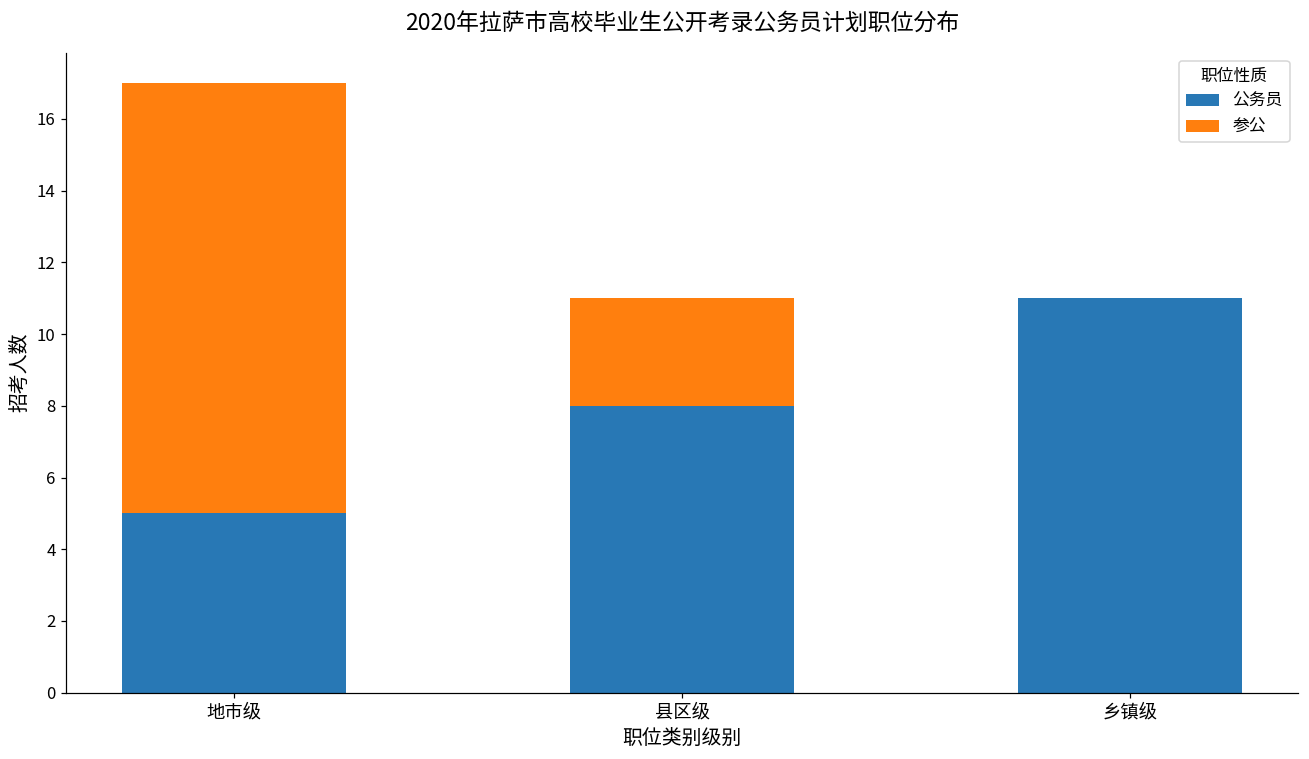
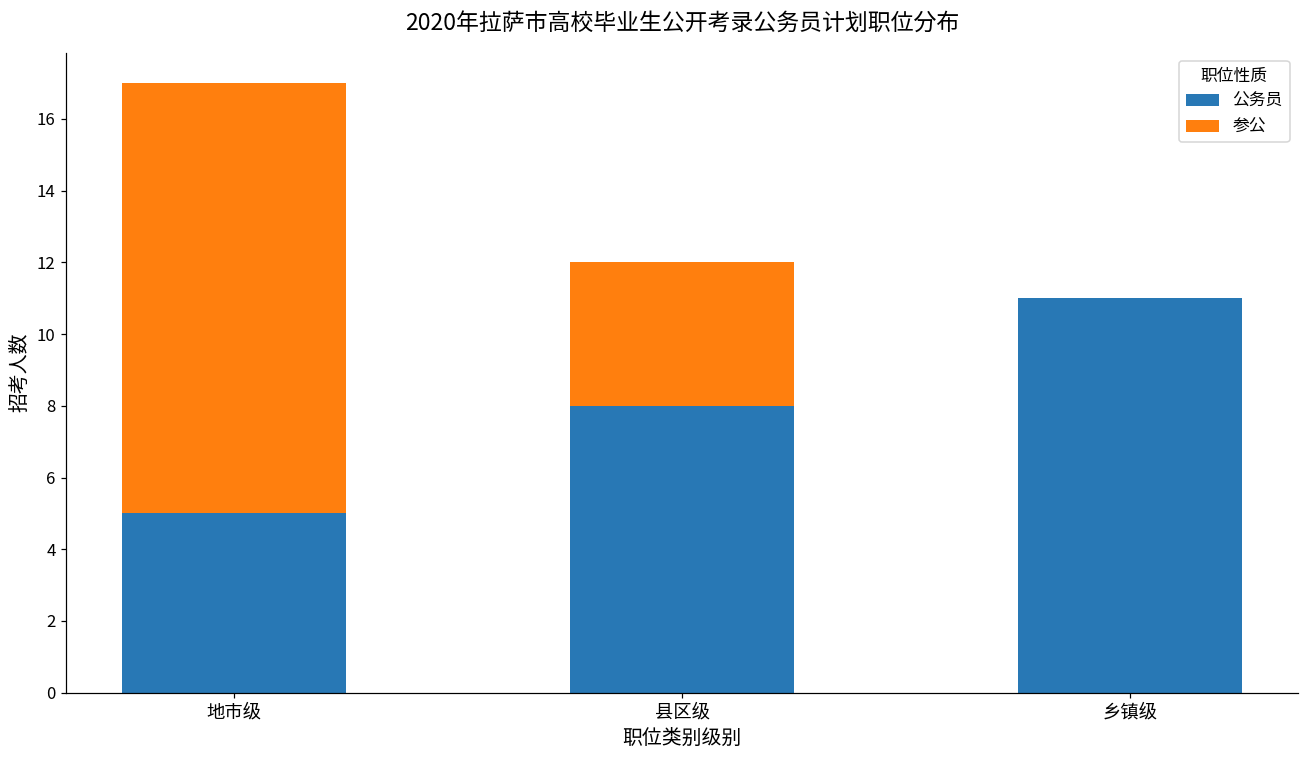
  {
    "公务员": {
      "地市级": 5,
      "县区级": 8,
      "乡镇级": 11
    },
    "参公": {
      "地市级": 12,
-     "县区级": 3,
+     "县区级": 4,
      "乡镇级": 0
    }
  }
